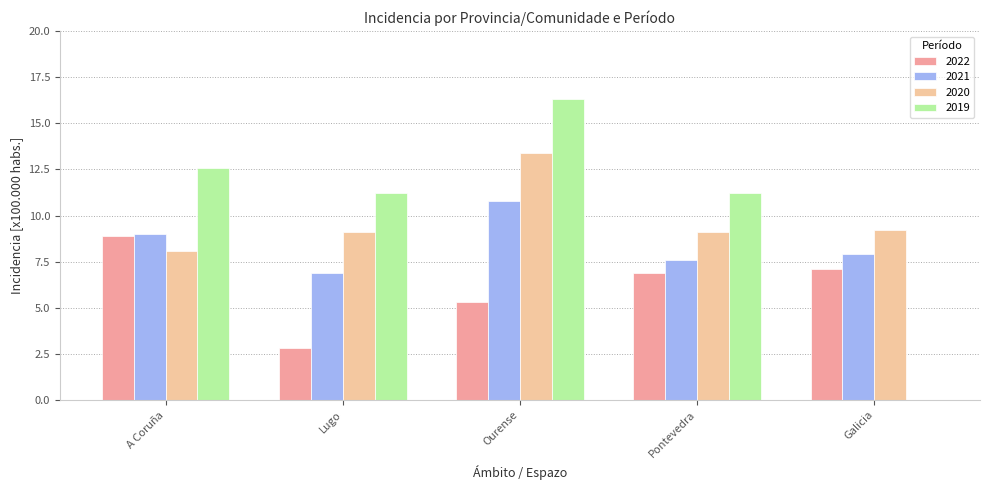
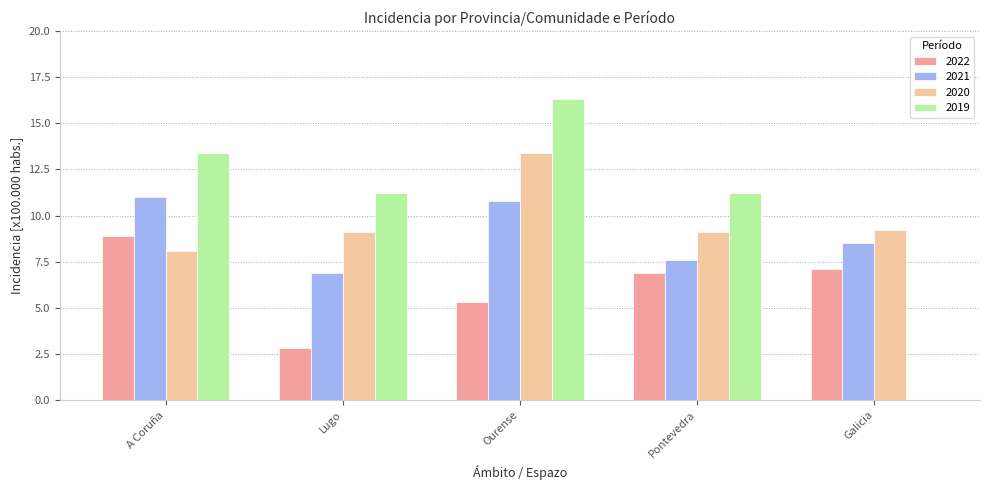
  {
    "2021": {
-     "A Coruña": 9,
+     "A Coruña": 11,
      "Lugo": 6.9,
      "Ourense": 10.8,
      "Pontevedra": 7.6,
-     "Galicia": 7.9
+     "Galicia": 8.5
    },
    "2019": {
-     "A Coruña": 12.6,
+     "A Coruña": 13.4,
      "Lugo": 11.2,
      "Ourense": 16.3,
      "Pontevedra": 11.2,
      "Galicia": 0.0
    }
  }
